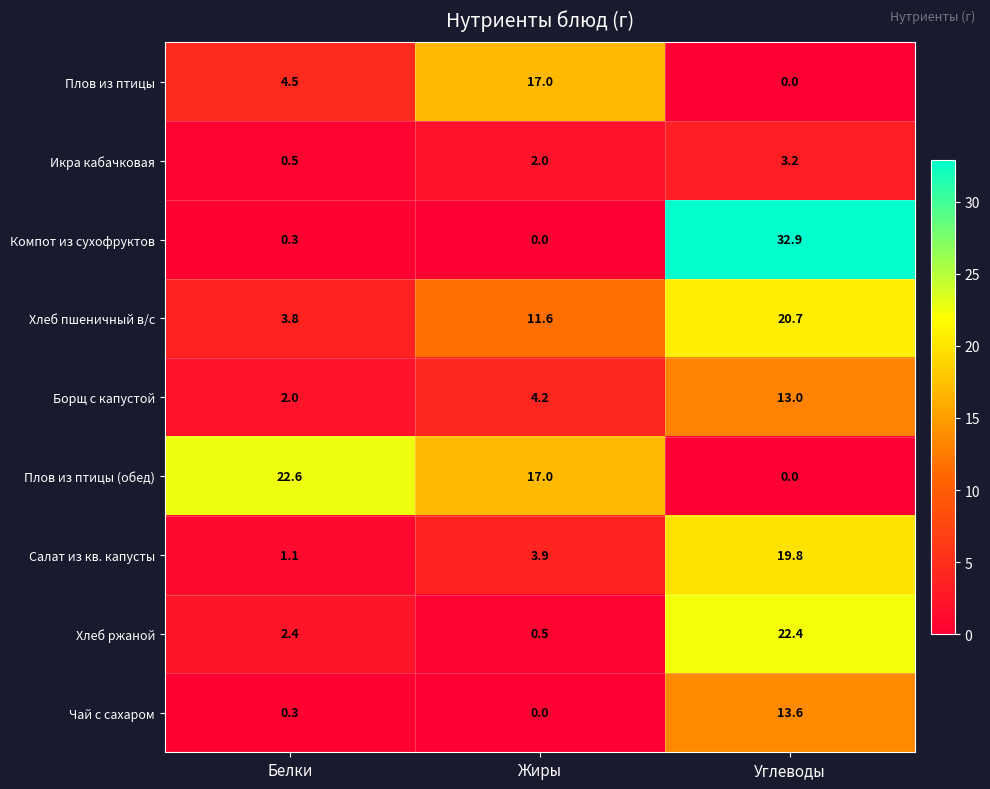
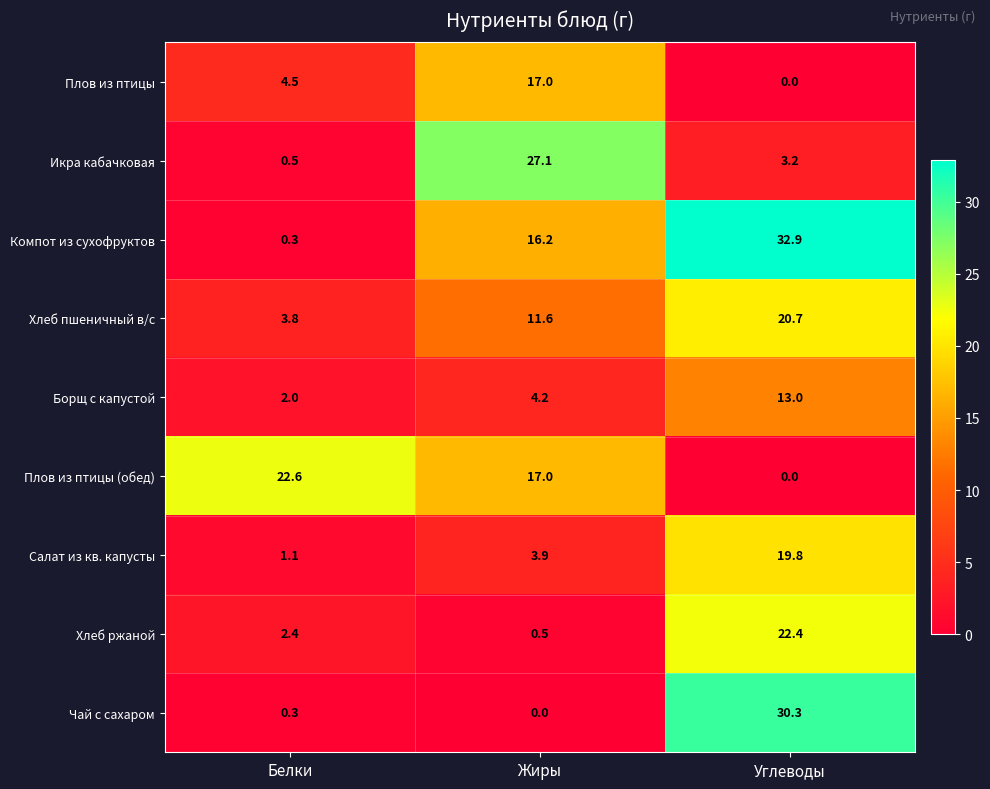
  {
    "Плов из птицы": {
      "Белки": 4.5,
      "Жиры": 17.0,
      "Углеводы": 0.0
    },
    "Икра кабачковая": {
      "Белки": 0.5,
-     "Жиры": 2.0,
+     "Жиры": 27.1,
      "Углеводы": 3.2
    },
    "Компот из сухофруктов": {
      "Белки": 0.3,
-     "Жиры": 0.0,
+     "Жиры": 16.2,
      "Углеводы": 32.9
    },
    "Хлеб пшеничный в/с": {
      "Белки": 3.8,
      "Жиры": 11.6,
      "Углеводы": 20.7
    },
    "Борщ с капустой": {
      "Белки": 2.0,
      "Жиры": 4.2,
      "Углеводы": 13.0
    },
    "Плов из птицы (обед)": {
      "Белки": 22.6,
      "Жиры": 17.0,
      "Углеводы": 0.0
    },
    "Салат из кв. капусты": {
      "Белки": 1.1,
      "Жиры": 3.9,
      "Углеводы": 19.8
    },
    "Хлеб ржаной": {
      "Белки": 2.4,
      "Жиры": 0.5,
      "Углеводы": 22.4
    },
    "Чай с сахаром": {
      "Белки": 0.3,
      "Жиры": 0.0,
-     "Углеводы": 13.6
+     "Углеводы": 30.3
    }
  }
